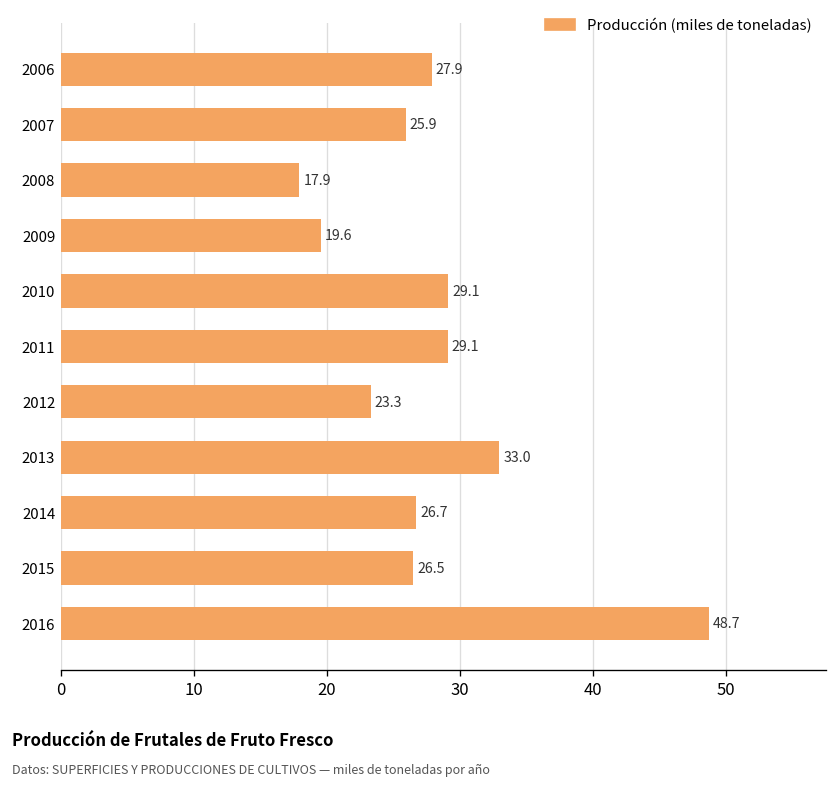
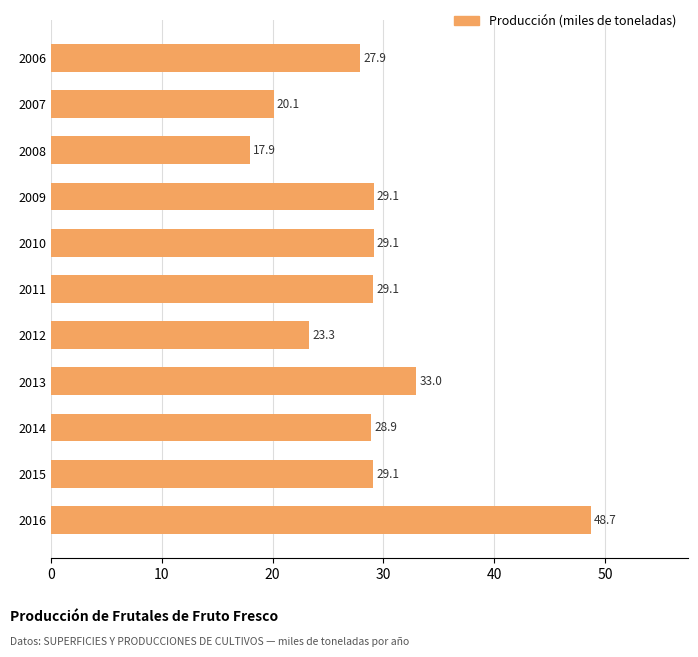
  {
    "2006": 27.9,
-   "2007": 25.9,
+   "2007": 20.1,
    "2008": 17.9,
-   "2009": 19.6,
+   "2009": 29.1,
    "2010": 29.1,
    "2011": 29.1,
    "2012": 23.3,
    "2013": 33.0,
-   "2014": 26.7,
-   "2015": 26.5,
+   "2014": 28.9,
+   "2015": 29.1,
    "2016": 48.7
  }
